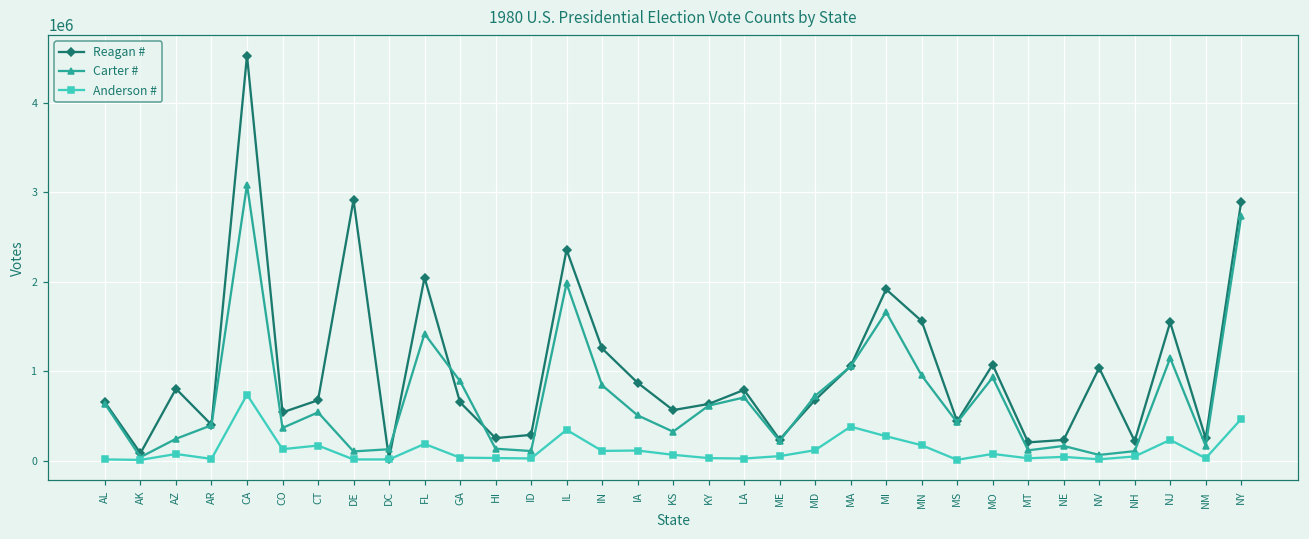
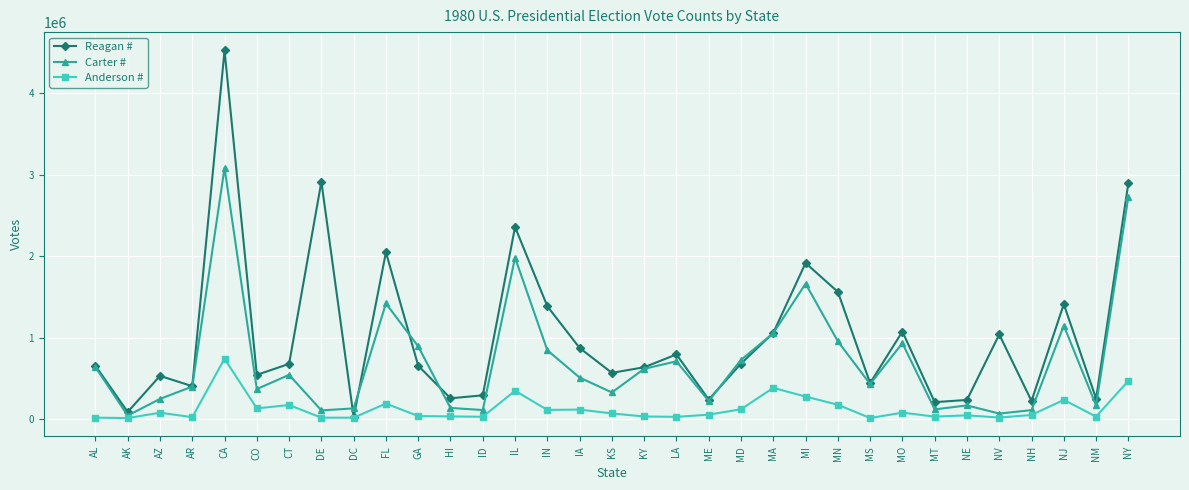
  {
    "Reagan #": {
      "AK": 100000,
-     "AZ": 800000,
+     "AZ": 500000,
      "CA": 4500000,
      "CO": 500000,
      "CT": 700000,
      "DE": 2900000,
      "FL": 2000000,
      "GA": 700000,
      "HI": 300000,
      "ID": 300000,
      "IL": 2400000,
-     "IN": 1300000,
+     "IN": 1400000,
      "IA": 900000,
      "KS": 600000,
      "LA": 800000,
      "MD": 700000,
      "MI": 1900000,
      "MN": 1600000,
      "MO": 1100000,
      "MT": 200000,
      "NE": 200000,
      "NV": 1000000,
      "NH": 200000,
-     "NJ": 1500000,
+     "NJ": 1400000,
      "NM": 300000,
      "NY": 2900000
    }
  }
